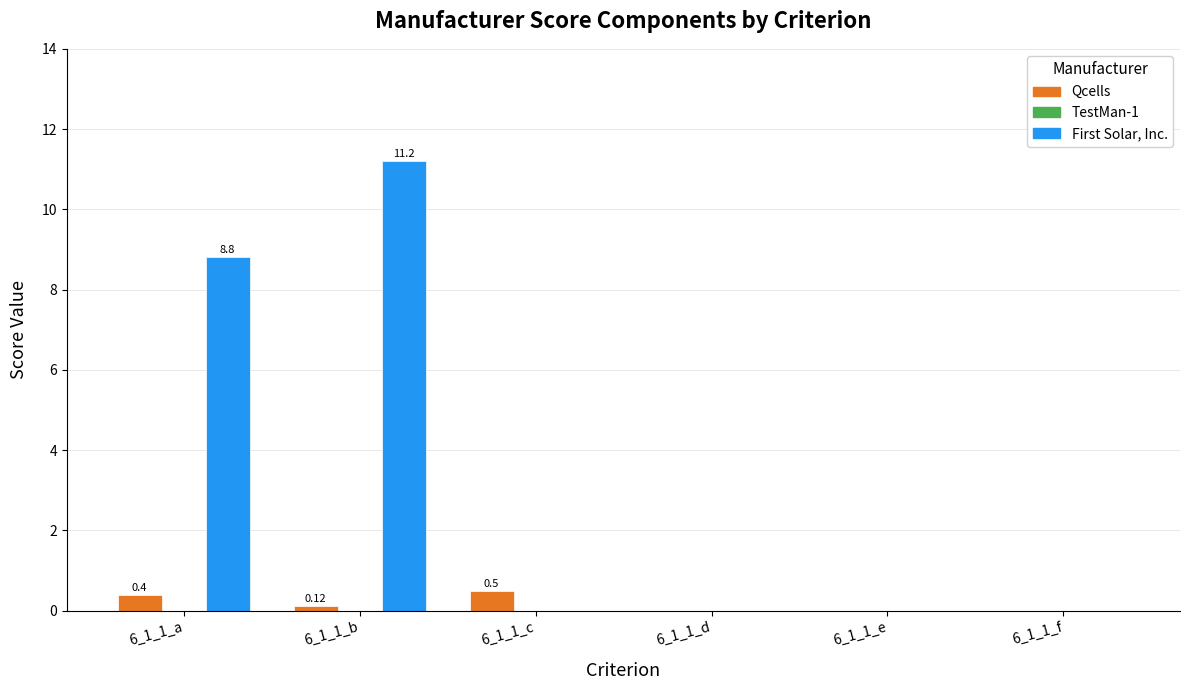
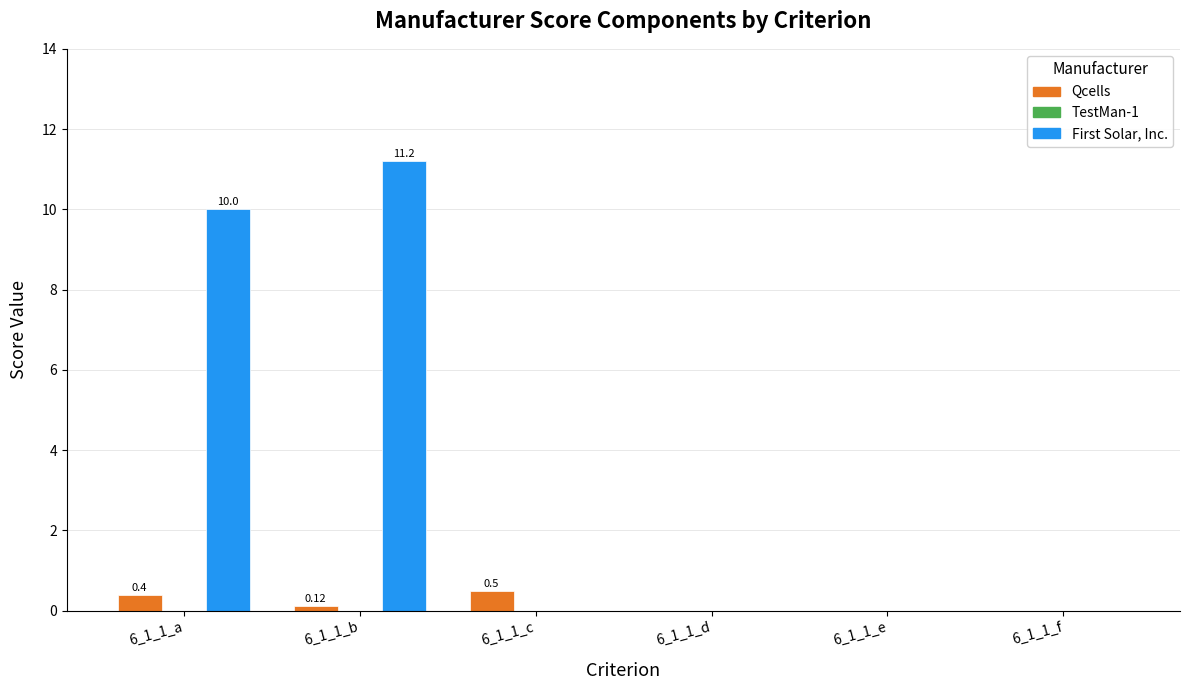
  {
    "Qcells": {
      "6_1_1_a": 0.4,
      "6_1_1_b": 0.12,
      "6_1_1_c": 0.5
    },
    "TestMan-1": {
      "6_1_1_a": 0.0,
      "6_1_1_b": 0.0,
      "6_1_1_c": 0.0,
      "6_1_1_d": 0.0,
      "6_1_1_e": 0.0,
      "6_1_1_f": 0.0
    },
    "First Solar, Inc.": {
-     "6_1_1_a": 8.8,
+     "6_1_1_a": 10.0,
      "6_1_1_b": 11.2
    }
  }
